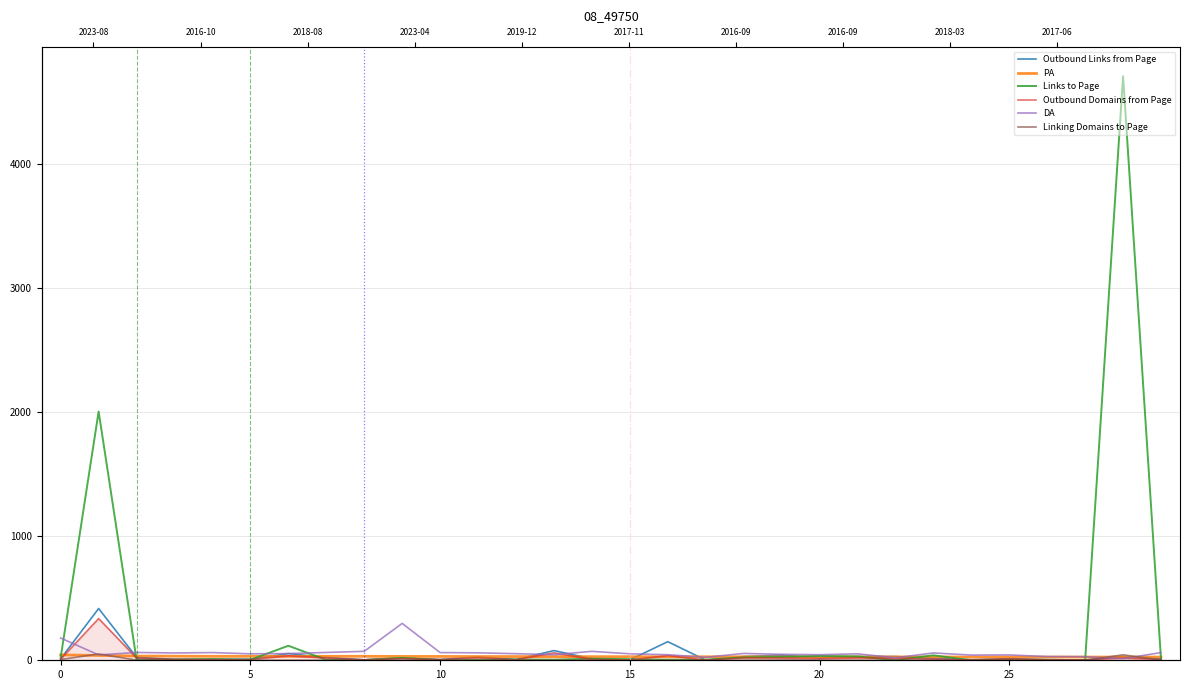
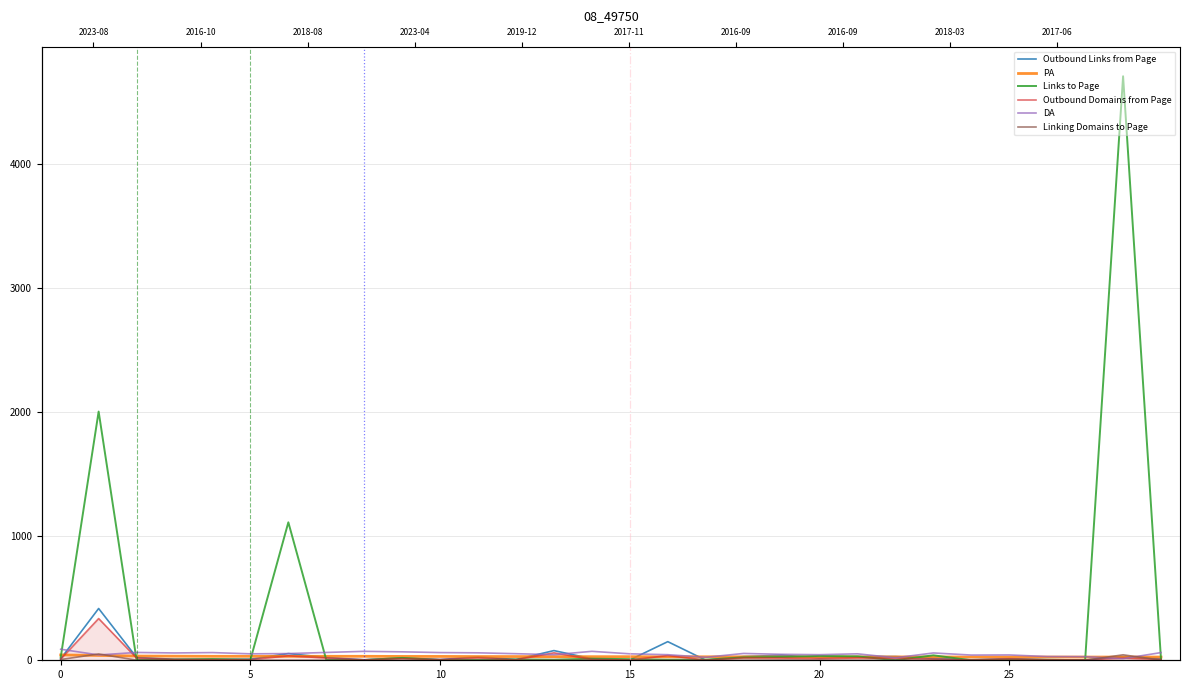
  {
    "PA": {
      "2016-10": 30,
      "10": 30,
      "2019-12": 30
    },
    "Links to Page": {
-     "2018-08": 120
+     "2018-08": 1110
    },
    "DA": {
-     "0": 180,
+     "0": 90,
      "2016-10": 60,
-     "2023-04": 300,
+     "2023-04": 70,
      "10": 60,
      "2019-12": 50,
      "15": 50
    },
    "Linking Domains to Page": {
      "2018-08": 0
    }
  }
